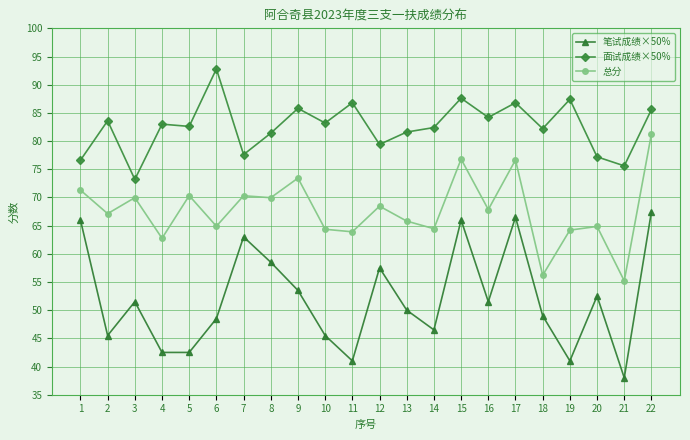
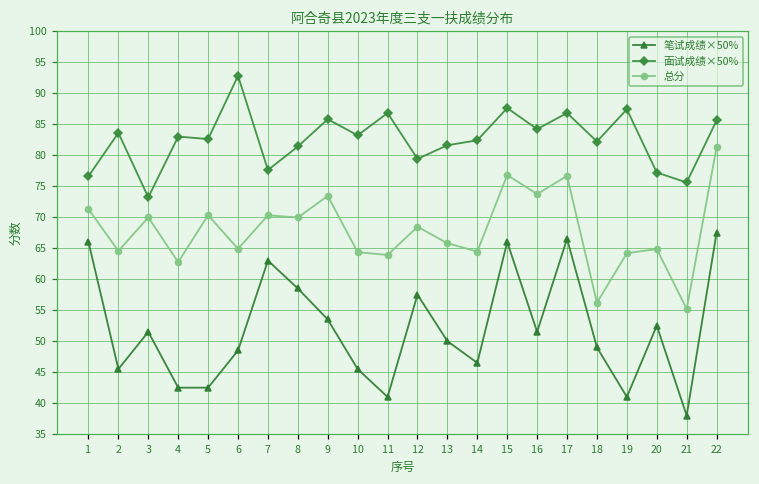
  {
    "总分": {
      "1": 71,
-     "2": 67,
+     "2": 65,
      "3": 70,
      "4": 63,
      "5": 70,
      "6": 65,
      "7": 70,
      "8": 70,
      "9": 73,
      "10": 64,
      "11": 64,
      "12": 68,
      "13": 66,
      "14": 64,
      "15": 77,
-     "16": 68,
+     "16": 74,
      "17": 77,
      "18": 56,
      "19": 64,
      "20": 65,
      "21": 55,
      "22": 81
    }
  }
